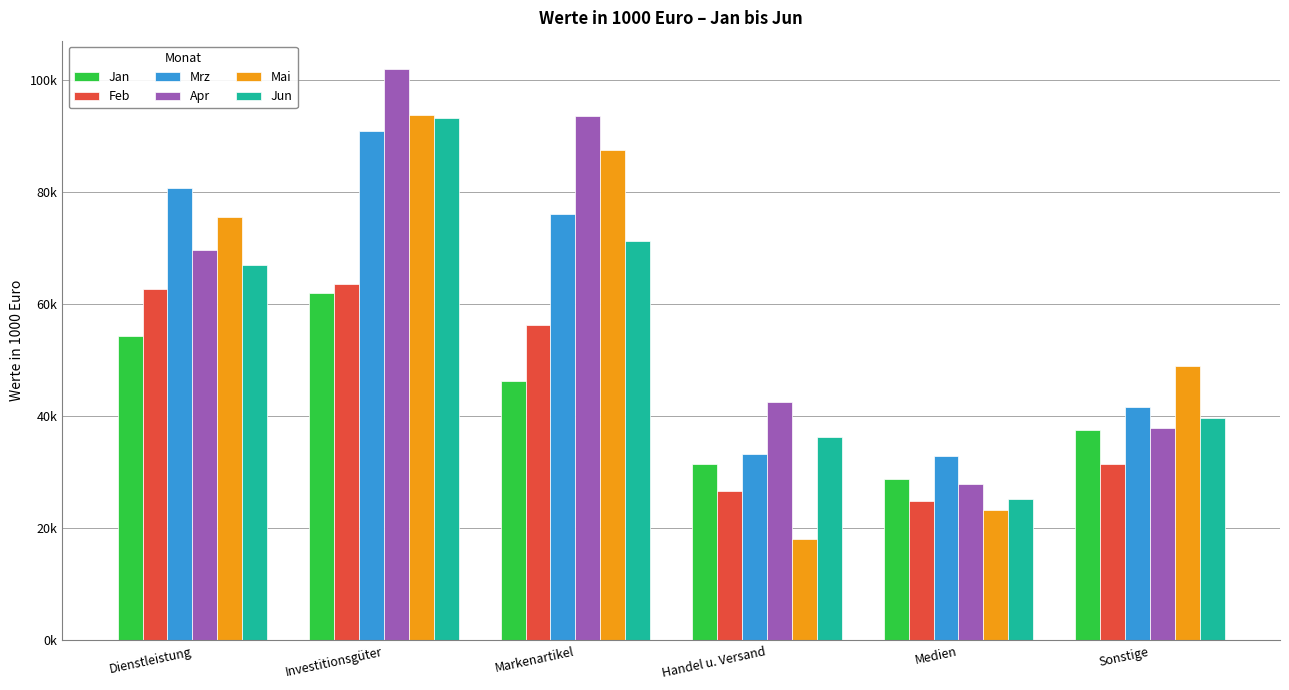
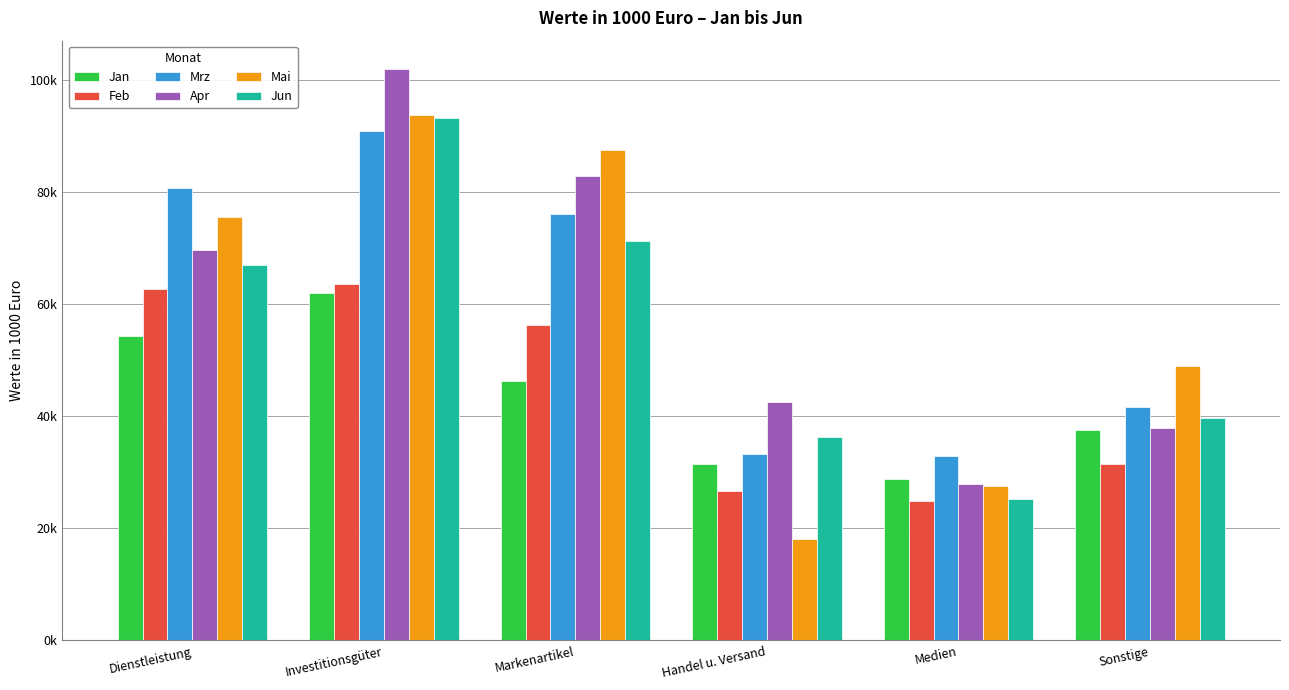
  {
    "Jan": {
      "Dienstleistung": 54000,
      "Investitionsgüter": 62000,
      "Markenartikel": 46000,
      "Handel u. Versand": 31000,
      "Medien": 29000,
      "Sonstige": 38000
    },
    "Feb": {
      "Dienstleistung": 63000,
      "Investitionsgüter": 64000,
      "Markenartikel": 56000,
      "Handel u. Versand": 27000,
      "Medien": 25000,
      "Sonstige": 31000
    },
    "Mrz": {
      "Dienstleistung": 81000,
      "Investitionsgüter": 91000,
      "Markenartikel": 76000,
      "Handel u. Versand": 33000,
      "Medien": 33000,
      "Sonstige": 42000
    },
    "Apr": {
      "Dienstleistung": 70000,
      "Investitionsgüter": 102000,
-     "Markenartikel": 93000,
+     "Markenartikel": 83000,
      "Handel u. Versand": 43000,
      "Medien": 28000,
      "Sonstige": 38000
    },
    "Mai": {
      "Dienstleistung": 76000,
      "Investitionsgüter": 94000,
      "Markenartikel": 87000,
      "Handel u. Versand": 18000,
-     "Medien": 23000,
+     "Medien": 28000,
      "Sonstige": 49000
    },
    "Jun": {
      "Dienstleistung": 67000,
      "Investitionsgüter": 93000,
      "Markenartikel": 71000,
      "Handel u. Versand": 36000,
      "Medien": 25000,
      "Sonstige": 40000
    }
  }
